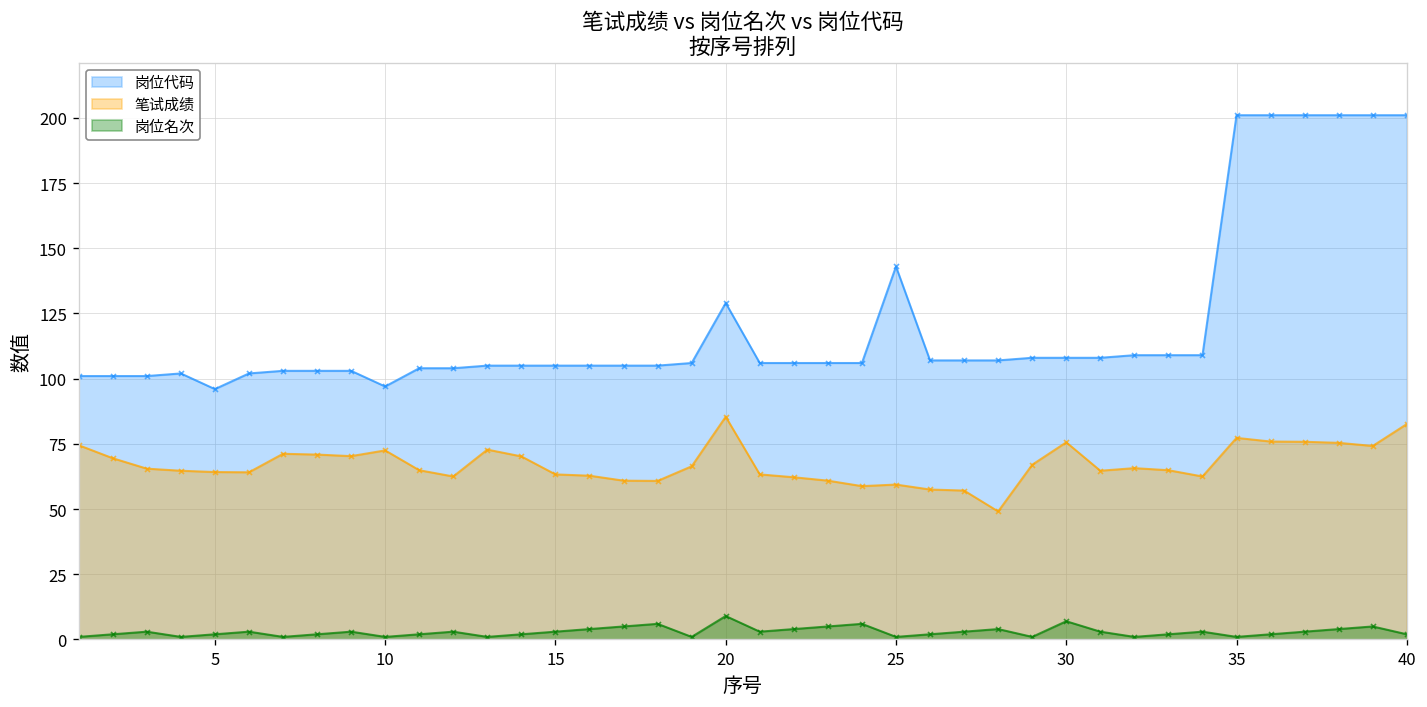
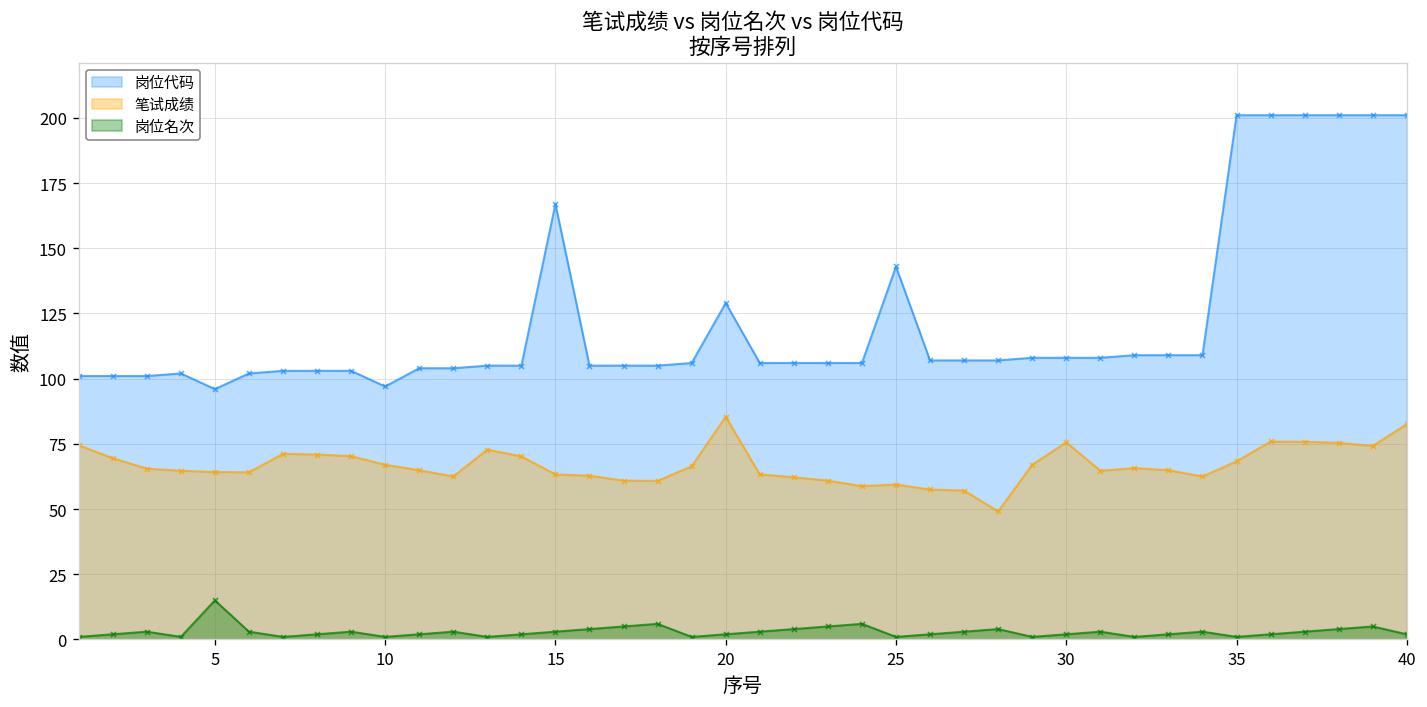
  {
    "岗位代码": {
      "5": 96,
      "10": 97,
-     "15": 105,
+     "15": 167,
      "20": 129,
      "25": 143,
      "30": 108,
      "35": 201,
      "40": 201
    },
    "笔试成绩": {
      "5": 64,
-     "10": 73,
+     "10": 67,
      "15": 63,
      "20": 85,
      "25": 59,
      "30": 76,
-     "35": 77,
+     "35": 68,
      "40": 83
    },
    "岗位名次": {
-     "5": 2,
+     "5": 15,
      "10": 1,
      "15": 3,
-     "20": 9,
+     "20": 2,
      "25": 1,
-     "30": 7,
+     "30": 2,
      "35": 1,
      "40": 2
    }
  }
